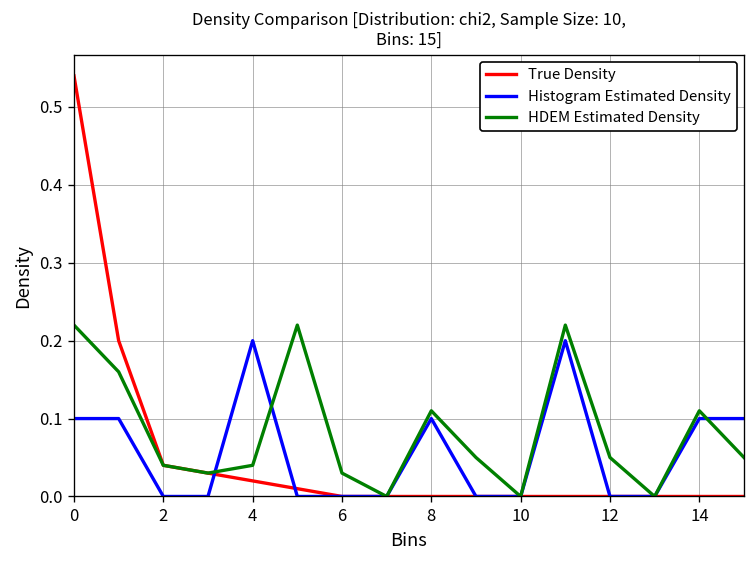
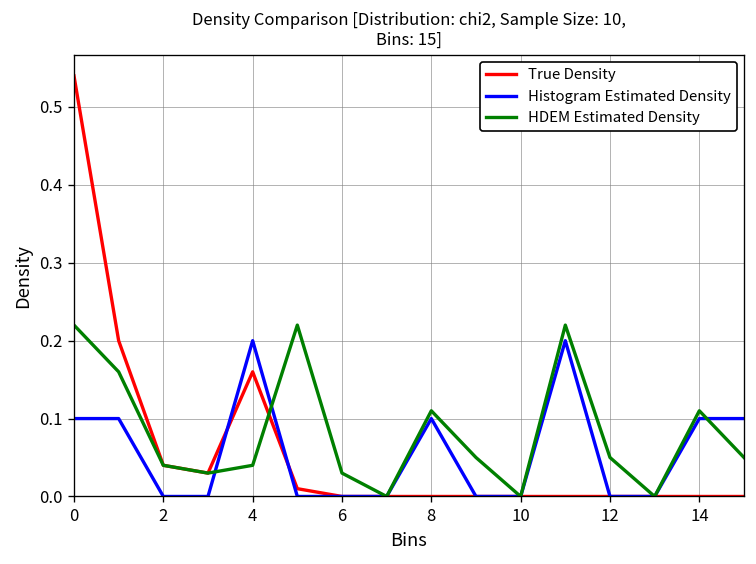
  {
    "True Density": {
      "0": 0.54,
-     "4": 0.02,
+     "4": 0.16,
      "8": 0.00,
      "14": 0.00
    },
    "Histogram Estimated Density": {
      "0": 0.10,
      "2": 0.00,
      "4": 0.20,
      "8": 0.10,
      "14": 0.10
    },
    "HDEM Estimated Density": {
      "0": 0.22,
      "4": 0.04,
      "6": 0.03,
      "8": 0.11,
      "12": 0.05,
      "14": 0.11
    }
  }
